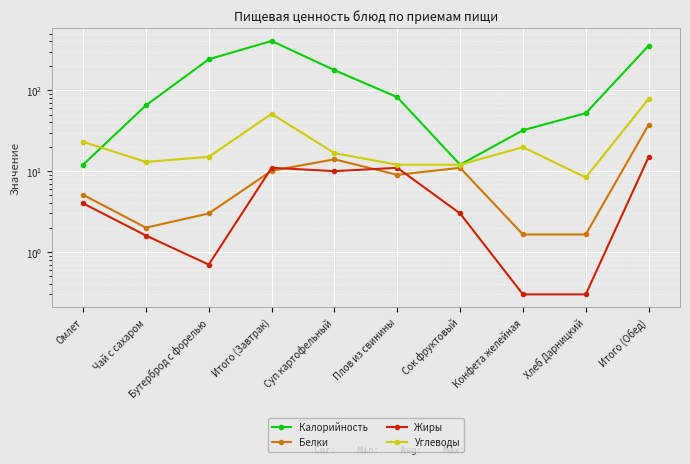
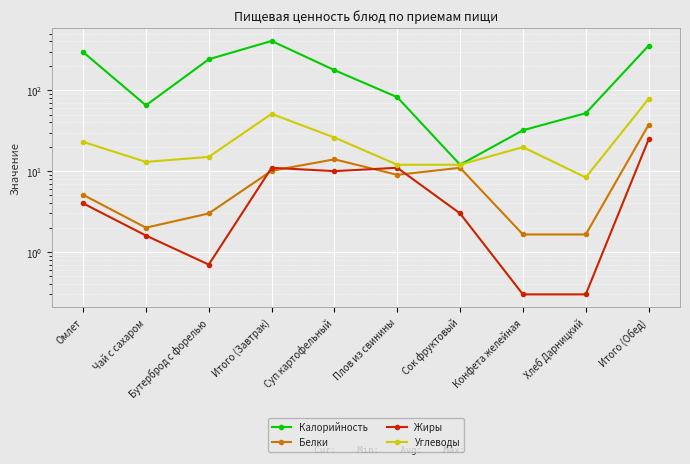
  {
    "Калорийность": {
-     "Омлет": 12,
+     "Омлет": 300,
      "Чай с сахаром": 70,
      "Бутерброд с форелью": 240,
      "Итого (Завтрак)": 400,
      "Суп картофельный": 180,
      "Плов из свинины": 80,
      "Конфета желейная": 32,
      "Хлеб Дарницкий": 50,
      "Итого (Обед)": 400
    },
    "Белки": {
      "Омлет": 5,
      "Чай с сахаром": 2,
      "Бутерброд с форелью": 3,
      "Итого (Завтрак)": 10,
      "Суп картофельный": 14,
      "Плов из свинины": 9,
      "Сок фруктовый": 11,
      "Конфета желейная": 1.7,
      "Хлеб Дарницкий": 1.7,
      "Итого (Обед)": 40
    },
    "Жиры": {
      "Омлет": 4,
      "Чай с сахаром": 1.6,
      "Бутерброд с форелью": 0.7,
      "Итого (Завтрак)": 11,
      "Суп картофельный": 10,
      "Плов из свинины": 11,
      "Сок фруктовый": 3,
      "Конфета желейная": 0.30,
      "Хлеб Дарницкий": 0.30,
-     "Итого (Обед)": 15
+     "Итого (Обед)": 25
    },
    "Углеводы": {
      "Омлет": 23,
      "Чай с сахаром": 13,
      "Бутерброд с форелью": 15,
      "Итого (Завтрак)": 50,
-     "Суп картофельный": 17,
+     "Суп картофельный": 26,
      "Плов из свинины": 12,
      "Конфета желейная": 20,
      "Хлеб Дарницкий": 8,
      "Итого (Обед)": 80
    }
  }
